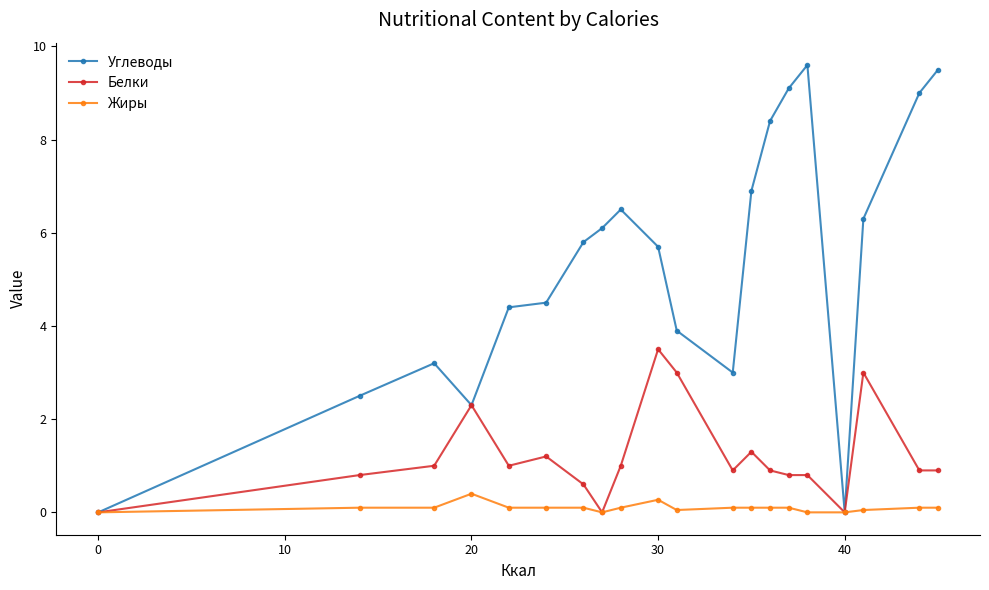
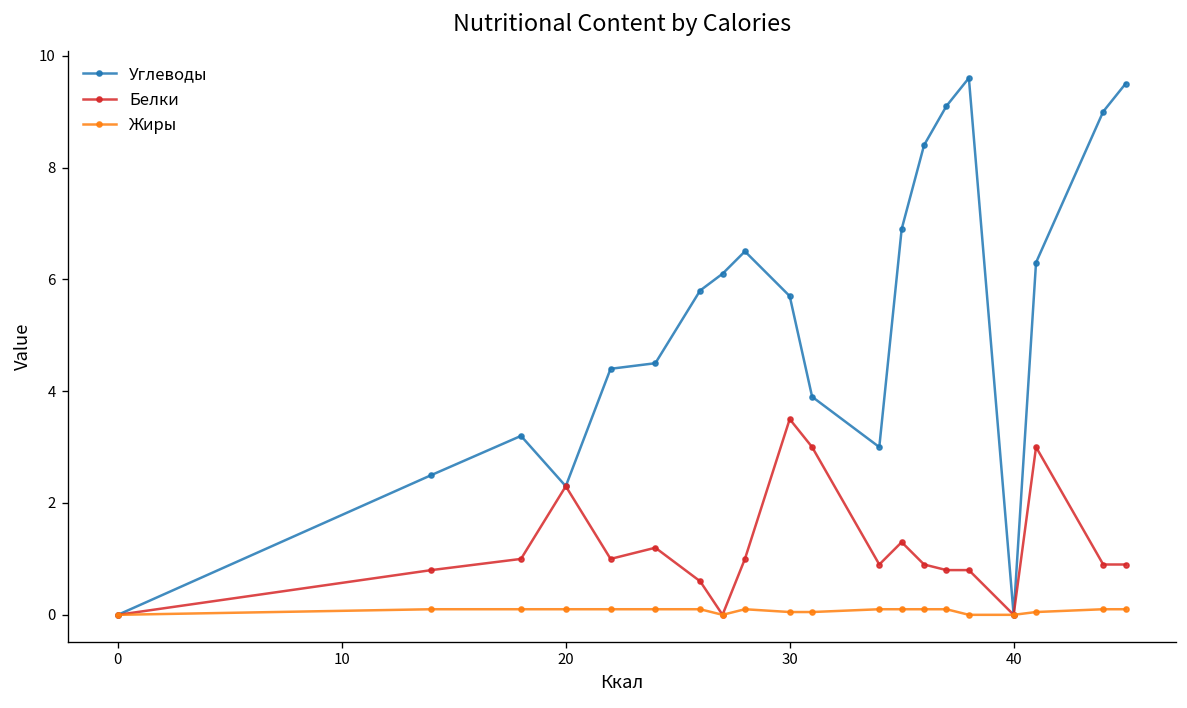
  {
    "Углеводы": {
      "30": 5.7
    },
    "Белки": {
      "30": 3.5
    },
    "Жиры": {
-     "20": 0.4,
-     "30": 0.3
+     "20": 0.1,
+     "30": 0.1
    }
  }
